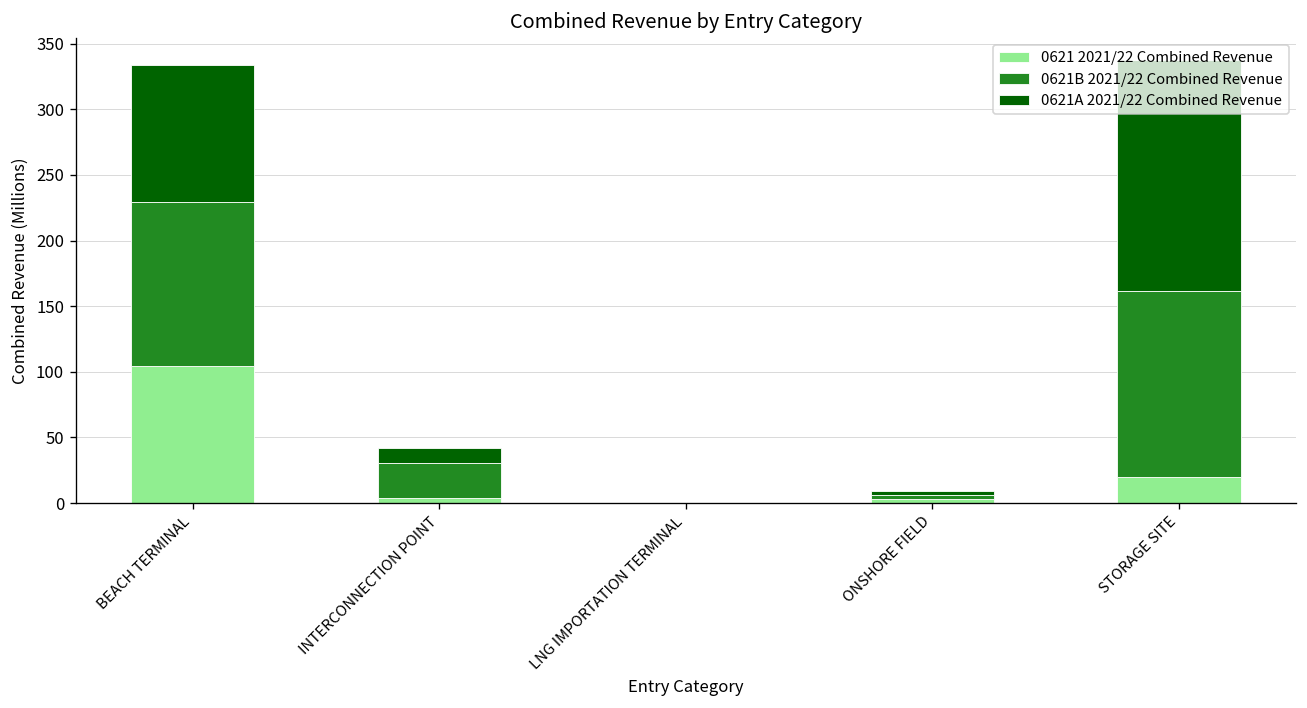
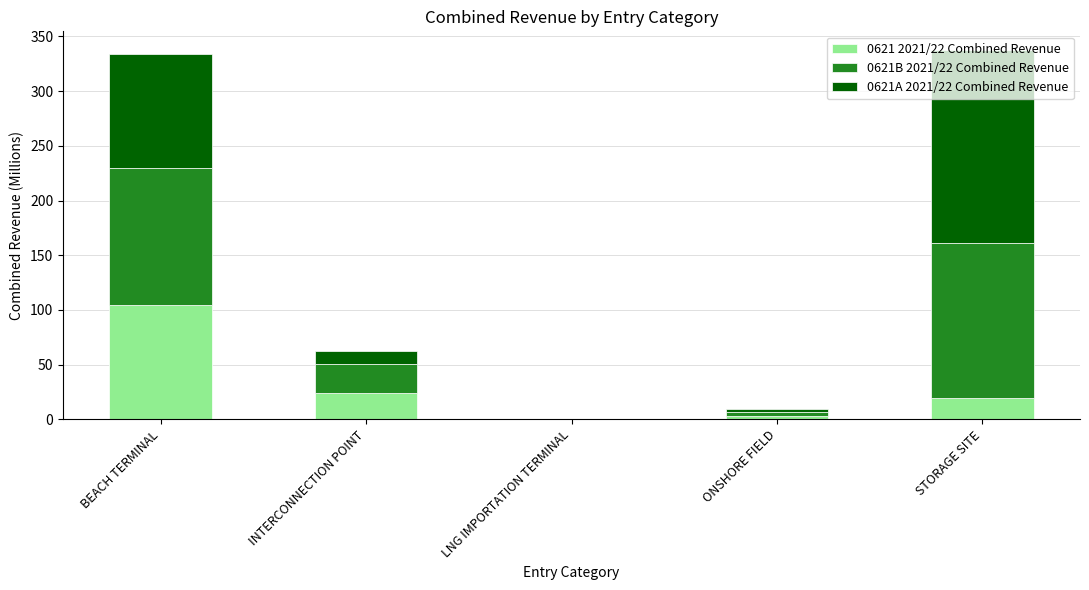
  {
    "0621 2021/22 Combined Revenue": {
      "BEACH TERMINAL": 104,
-     "INTERCONNECTION POINT": 4,
+     "INTERCONNECTION POINT": 24,
      "LNG IMPORTATION TERMINAL": 0,
      "ONSHORE FIELD": 3,
      "STORAGE SITE": 19
    },
    "0621B 2021/22 Combined Revenue": {
      "BEACH TERMINAL": 125,
      "INTERCONNECTION POINT": 26,
      "ONSHORE FIELD": 4,
      "STORAGE SITE": 142
    },
    "0621A 2021/22 Combined Revenue": {
      "BEACH TERMINAL": 104,
      "INTERCONNECTION POINT": 11,
      "LNG IMPORTATION TERMINAL": 0,
      "ONSHORE FIELD": 3
    }
  }
